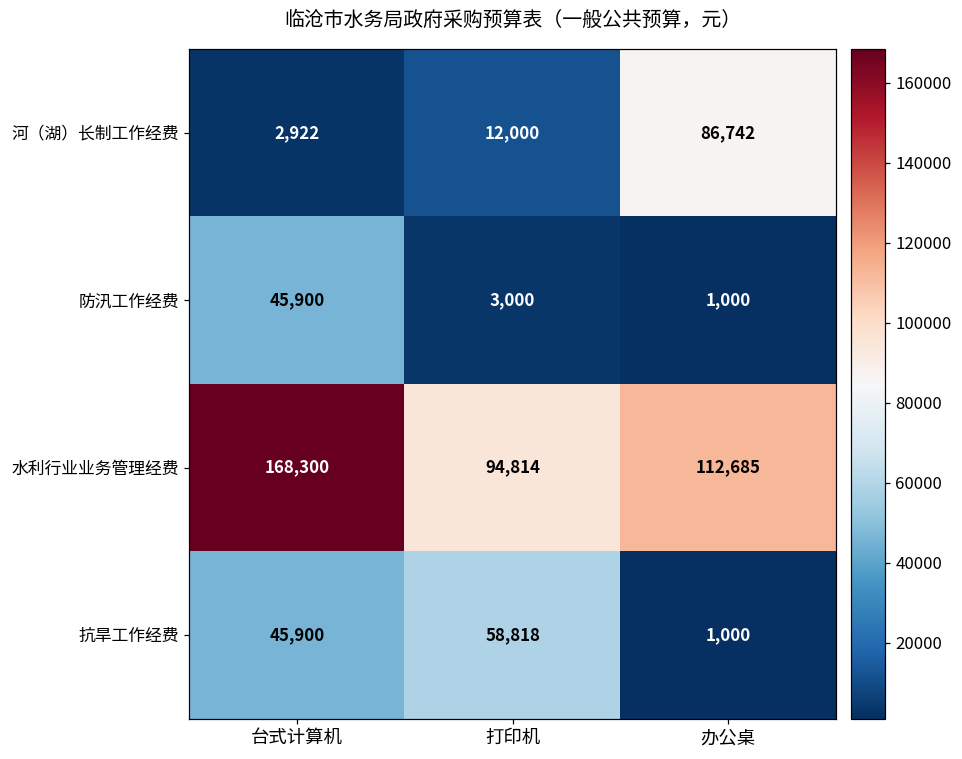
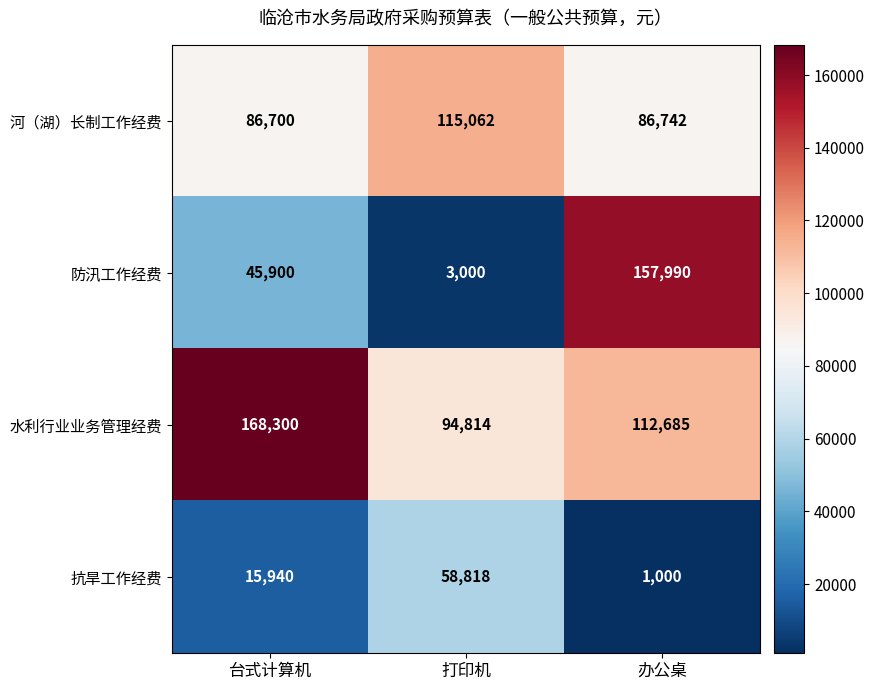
  {
    "河（湖）长制工作经费": {
-     "台式计算机": "2,922",
-     "打印机": "12,000",
+     "台式计算机": "86,700",
+     "打印机": "115,062",
      "办公桌": "86,742"
    },
    "防汛工作经费": {
      "台式计算机": "45,900",
      "打印机": "3,000",
-     "办公桌": "1,000"
+     "办公桌": "157,990"
    },
    "水利行业业务管理经费": {
      "台式计算机": "168,300",
      "打印机": "94,814",
      "办公桌": "112,685"
    },
    "抗旱工作经费": {
-     "台式计算机": "45,900",
+     "台式计算机": "15,940",
      "打印机": "58,818",
      "办公桌": "1,000"
    }
  }
